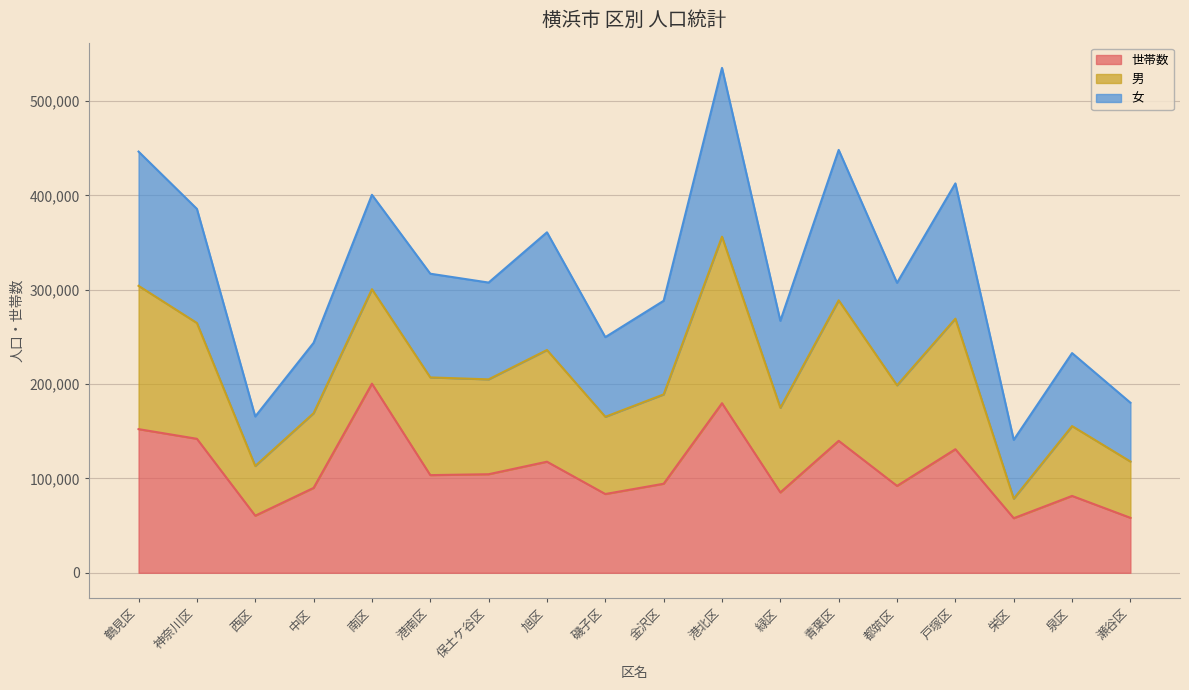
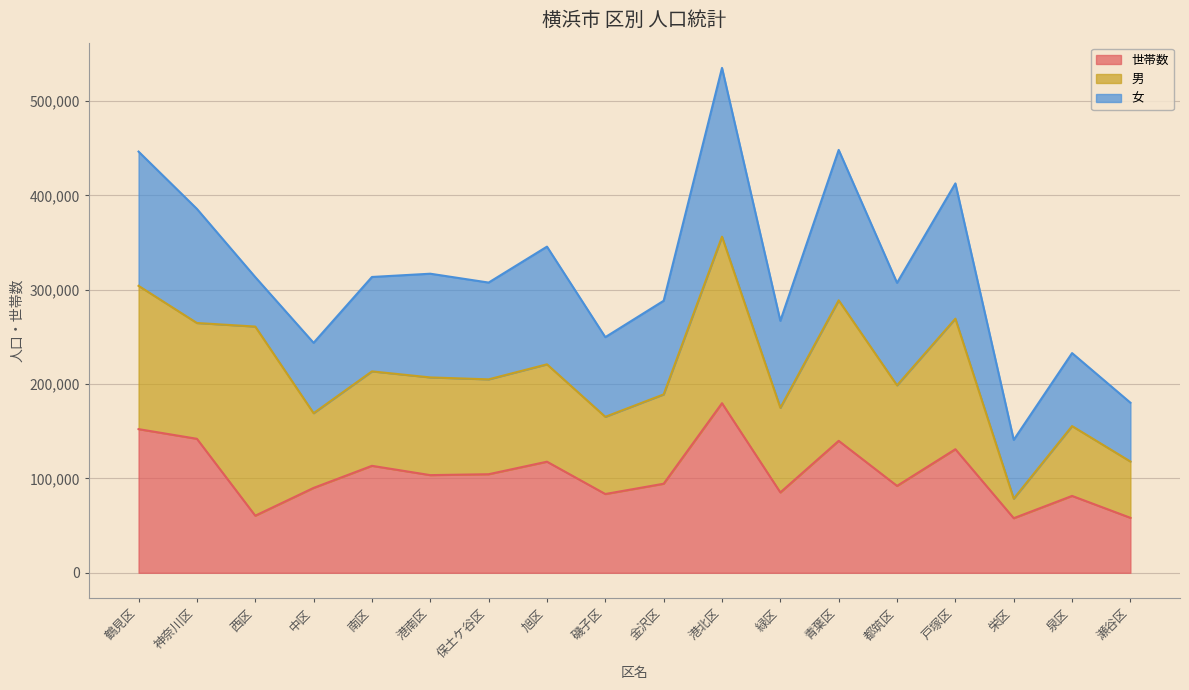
  {
    "世帯数": {
      "鶴見区": "150,000",
      "神奈川区": "140,000",
      "西区": "60,000",
      "中区": "90,000",
-     "南区": "200,000",
+     "南区": "110,000",
      "港南区": "100,000",
      "保土ケ谷区": "100,000",
      "旭区": "120,000",
      "磯子区": "80,000",
      "金沢区": "90,000",
      "港北区": "180,000",
      "緑区": "90,000",
      "青葉区": "140,000",
      "都筑区": "90,000",
      "戸塚区": "130,000",
      "栄区": "60,000",
      "泉区": "80,000",
      "瀬谷区": "60,000"
    },
    "男": {
      "鶴見区": "150,000",
      "神奈川区": "120,000",
-     "西区": "50,000",
+     "西区": "200,000",
      "中区": "80,000",
      "南区": "100,000",
      "港南区": "100,000",
      "保土ケ谷区": "100,000",
-     "旭区": "120,000",
+     "旭区": "100,000",
      "磯子区": "80,000",
      "金沢区": "90,000",
      "港北区": "180,000",
      "緑区": "90,000",
      "青葉区": "150,000",
      "都筑区": "110,000",
      "戸塚区": "140,000",
      "栄区": "20,000",
      "泉区": "70,000",
      "瀬谷区": "60,000"
    },
    "女": {
      "鶴見区": "140,000",
      "神奈川区": "120,000",
      "西区": "50,000",
      "中区": "70,000",
      "南区": "100,000",
      "港南区": "110,000",
      "保土ケ谷区": "100,000",
      "旭区": "120,000",
      "磯子区": "80,000",
      "金沢区": "100,000",
      "港北区": "180,000",
      "緑区": "90,000",
      "青葉区": "160,000",
      "都筑区": "110,000",
      "戸塚区": "140,000",
      "栄区": "60,000",
      "泉区": "80,000",
      "瀬谷区": "60,000"
    }
  }
